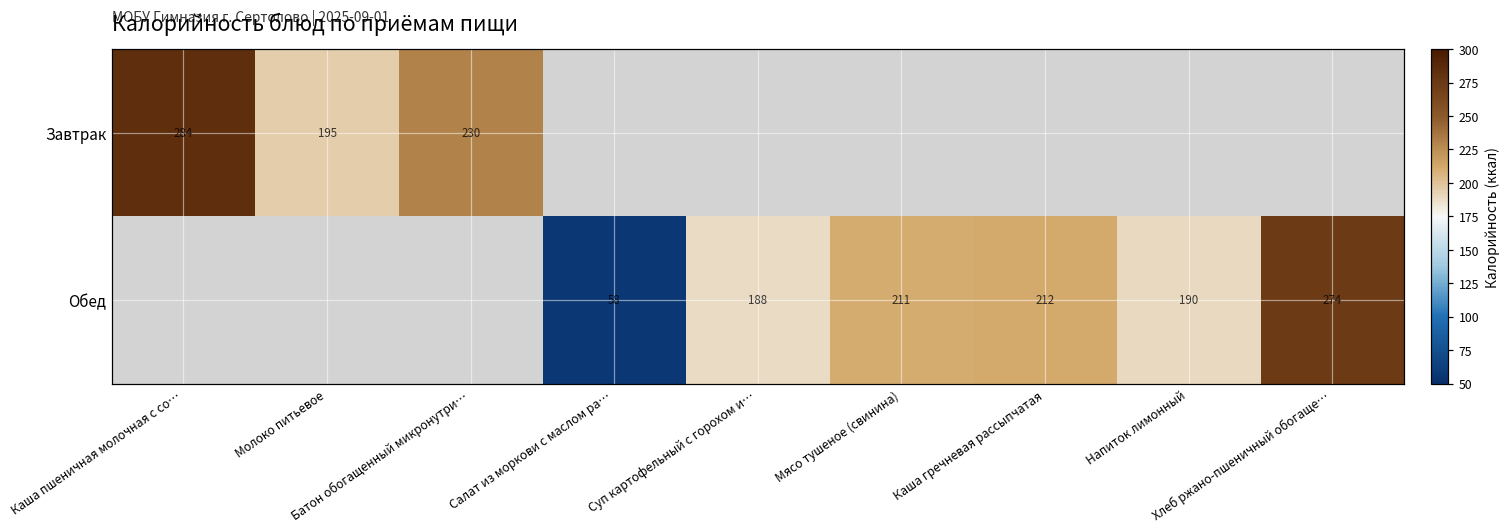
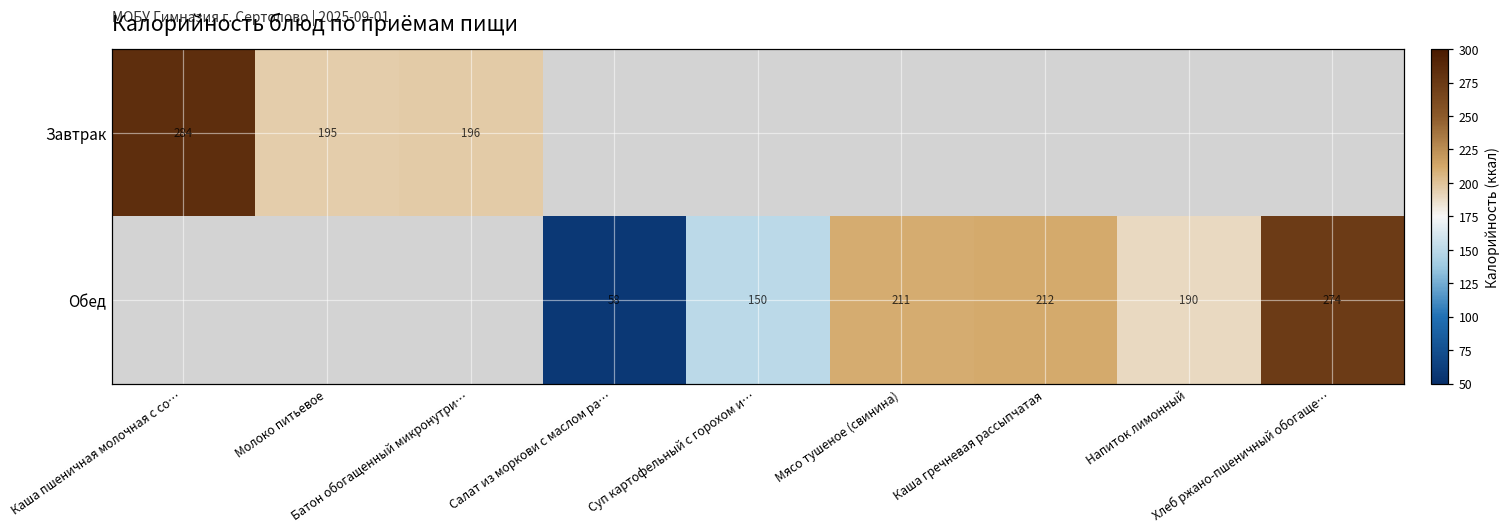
  {
    "Завтрак": {
      "Каша пшеничная молочная с со…": 284,
      "Молоко питьевое": 195,
-     "Батон обогащенный микронутри…": 230
+     "Батон обогащенный микронутри…": 196
    },
    "Обед": {
      "Салат из моркови с маслом ра…": 58,
-     "Суп картофельный с горохом и…": 188,
+     "Суп картофельный с горохом и…": 150,
      "Мясо тушеное (свинина)": 211,
      "Каша гречневая рассыпчатая": 212,
      "Напиток лимонный": 190,
      "Хлеб ржано-пшеничный обогаще…": 274
    }
  }
